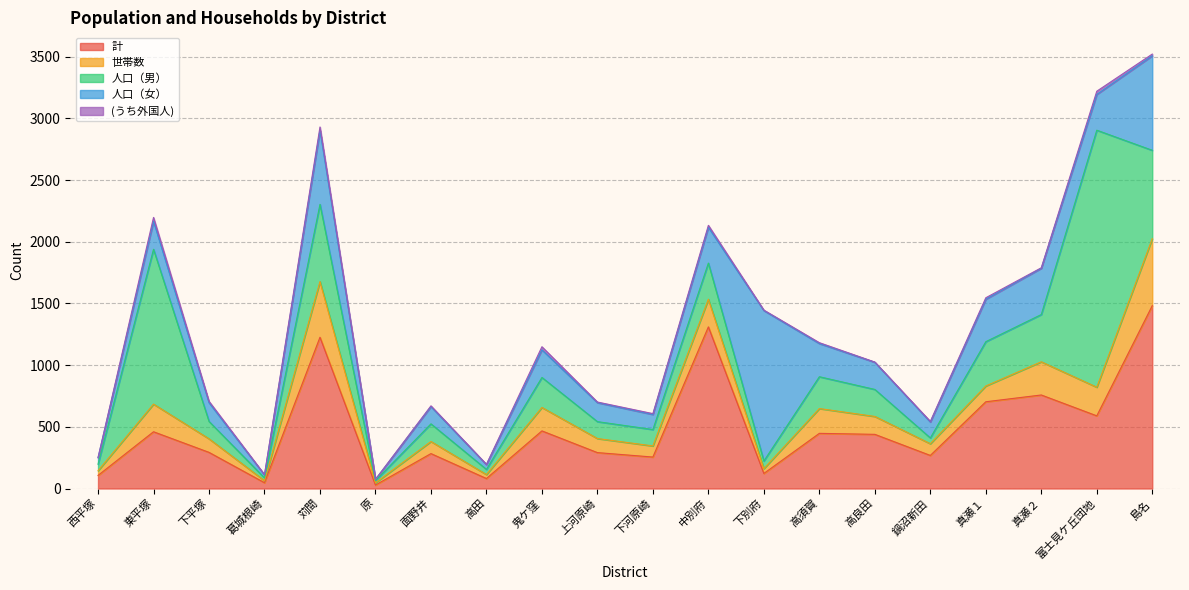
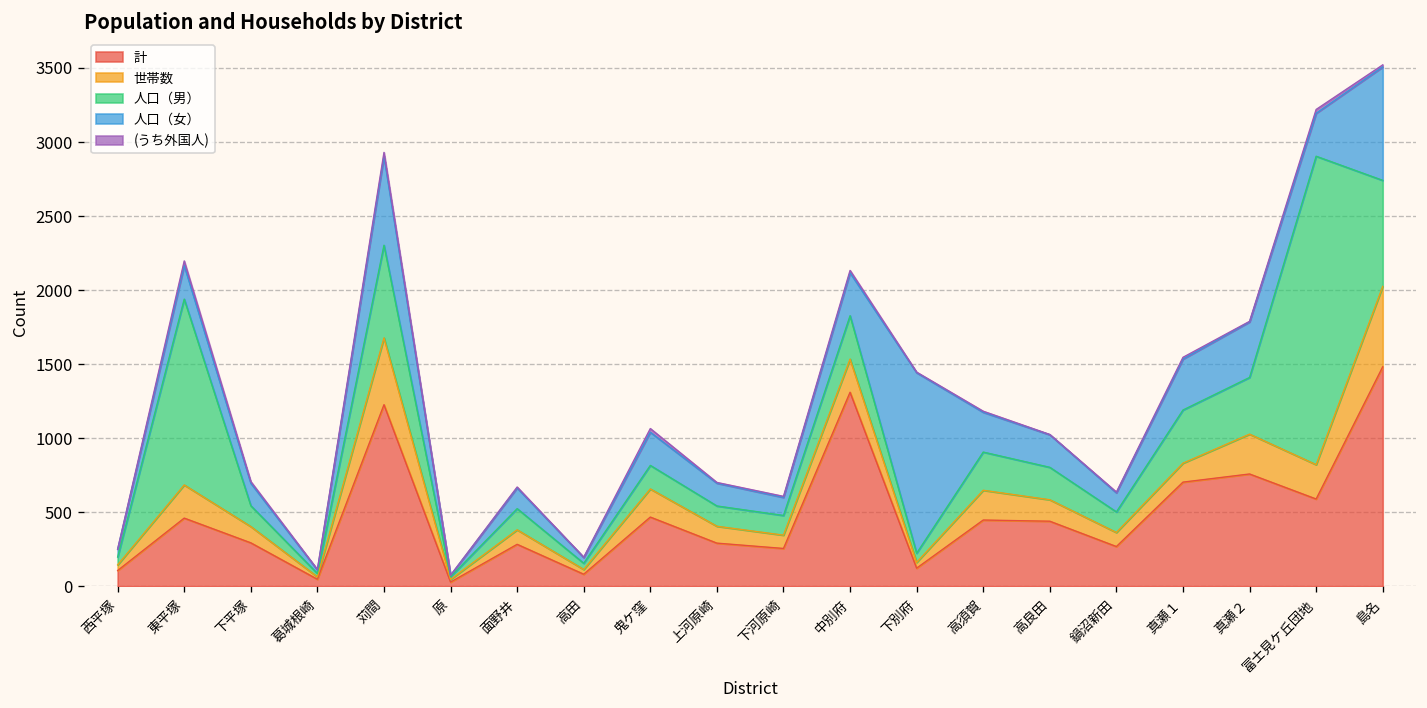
  {
    "計": {
      "西平塚": 110,
      "東平塚": 460,
      "下平塚": 290,
      "苅間": 1230,
      "面野井": 280,
      "高田": 80,
      "鬼ケ窪": 470,
      "上河原崎": 290,
      "下河原崎": 260,
      "中別府": 1310,
      "下別府": 120,
      "高須賀": 450,
      "高良田": 440,
      "鍋沼新田": 270,
      "真瀬１": 700,
      "真瀬２": 760,
      "富士見ケ丘団地": 590,
      "島名": 1480
    },
    "世帯数": {
      "西平塚": 40,
      "東平塚": 220,
      "下平塚": 110,
      "苅間": 450,
      "面野井": 100,
      "高田": 30,
      "鬼ケ窪": 190,
      "上河原崎": 110,
      "下河原崎": 90,
      "中別府": 220,
      "下別府": 40,
      "高須賀": 200,
      "高良田": 150,
      "鍋沼新田": 100,
      "真瀬１": 130,
      "真瀬２": 270,
      "富士見ケ丘団地": 230,
      "島名": 540
    },
    "人口（男）": {
      "西平塚": 50,
      "東平塚": 1260,
      "下平塚": 140,
      "葛城根崎": 20,
      "苅間": 630,
      "面野井": 140,
      "高田": 40,
-     "鬼ケ窪": 240,
+     "鬼ケ窪": 160,
      "上河原崎": 140,
      "下河原崎": 130,
      "中別府": 290,
      "下別府": 60,
      "高須賀": 260,
      "高良田": 220,
-     "鍋沼新田": 50,
+     "鍋沼新田": 140,
      "真瀬１": 360,
      "真瀬２": 380,
      "富士見ケ丘団地": 2080,
      "島名": 720
    },
    "人口（女）": {
      "東平塚": 230,
      "苅間": 600,
      "鬼ケ窪": 220,
      "富士見ケ丘団地": 290
    },
    "(うち外国人)": {
      "東平塚": 30,
      "苅間": 30,
      "鬼ケ窪": 30,
      "富士見ケ丘団地": 30
    }
  }
